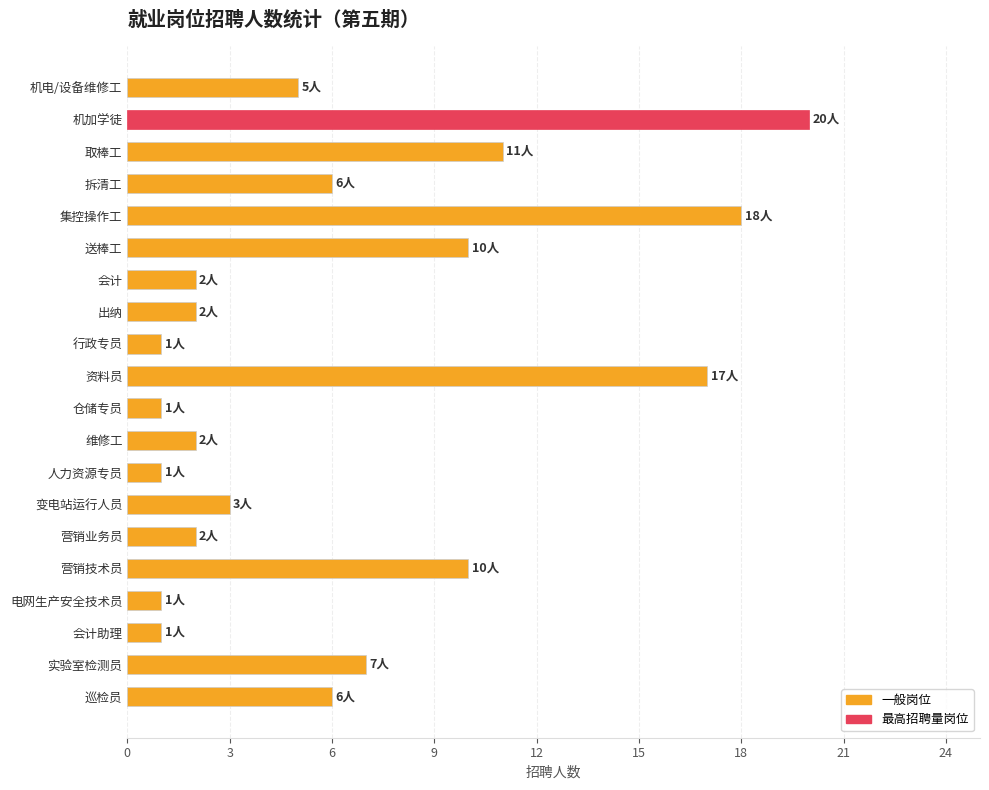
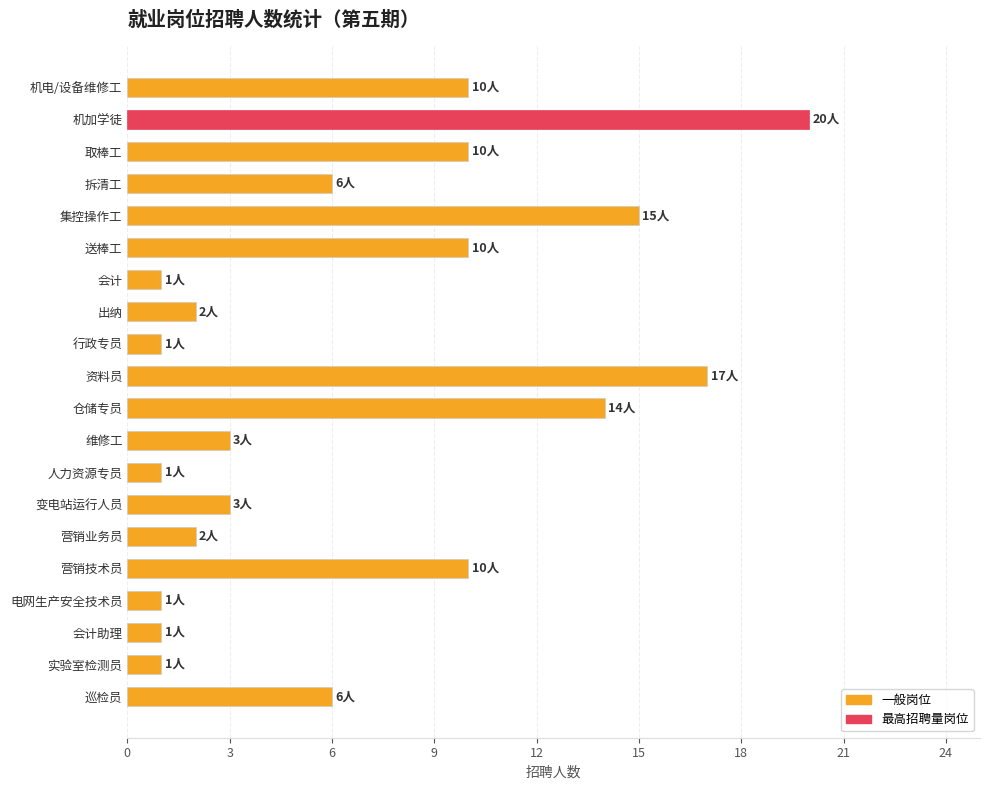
  {
-   "机电/设备维修工": "5人",
+   "机电/设备维修工": "10人",
    "机加学徒": "20人",
-   "取棒工": "11人",
+   "取棒工": "10人",
    "拆清工": "6人",
-   "集控操作工": "18人",
+   "集控操作工": "15人",
    "送棒工": "10人",
-   "会计": "2人",
+   "会计": "1人",
    "出纳": "2人",
    "行政专员": "1人",
    "资料员": "17人",
-   "仓储专员": "1人",
-   "维修工": "2人",
+   "仓储专员": "14人",
+   "维修工": "3人",
    "人力资源专员": "1人",
    "变电站运行人员": "3人",
    "营销业务员": "2人",
    "营销技术员": "10人",
    "电网生产安全技术员": "1人",
    "会计助理": "1人",
-   "实验室检测员": "7人",
+   "实验室检测员": "1人",
    "巡检员": "6人"
  }
